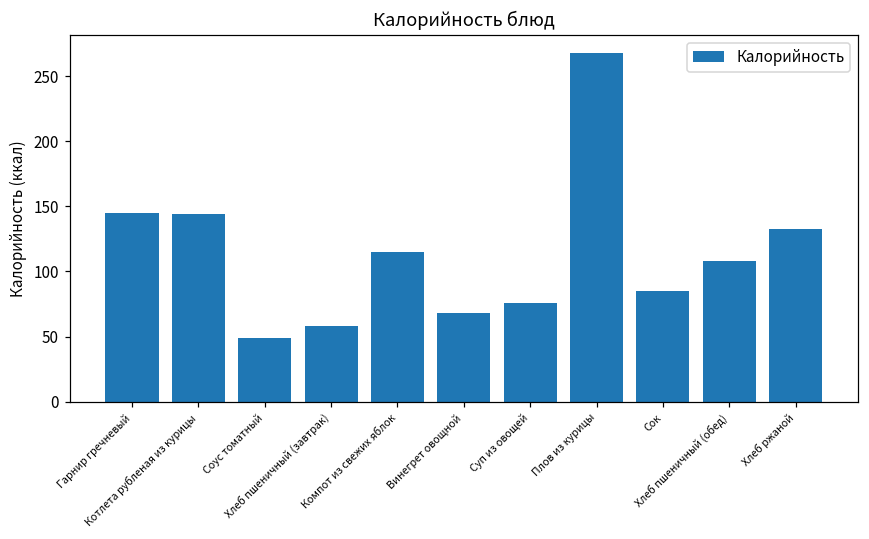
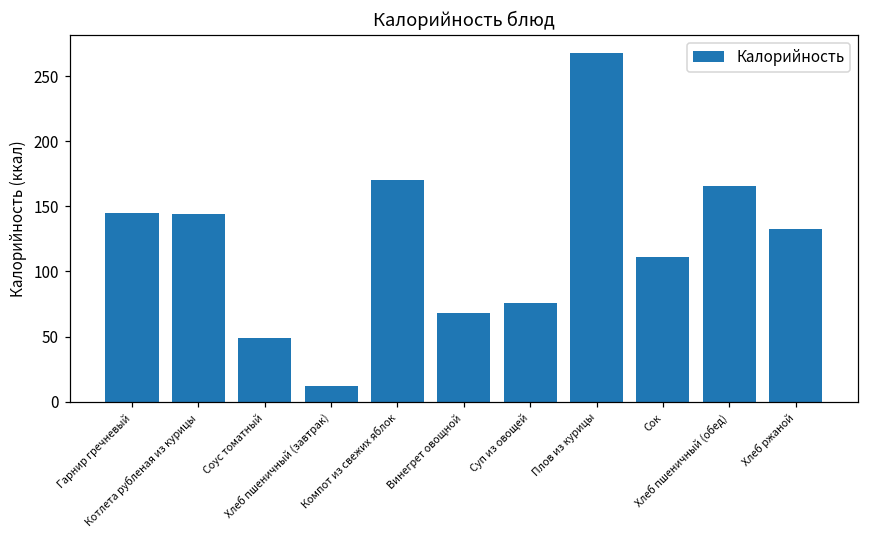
  {
    "Гарнир гречневый": 145,
    "Котлета рубленая из курицы": 144,
    "Соус томатный": 49,
-   "Хлеб пшеничный (завтрак)": 58,
-   "Компот из свежих яблок": 115,
+   "Хлеб пшеничный (завтрак)": 12,
+   "Компот из свежих яблок": 170,
    "Винегрет овощной": 68,
    "Суп из овощей": 76,
    "Плов из курицы": 268,
-   "Сок": 85,
-   "Хлеб пшеничный (обед)": 108,
+   "Сок": 111,
+   "Хлеб пшеничный (обед)": 166,
    "Хлеб ржаной": 133
  }
